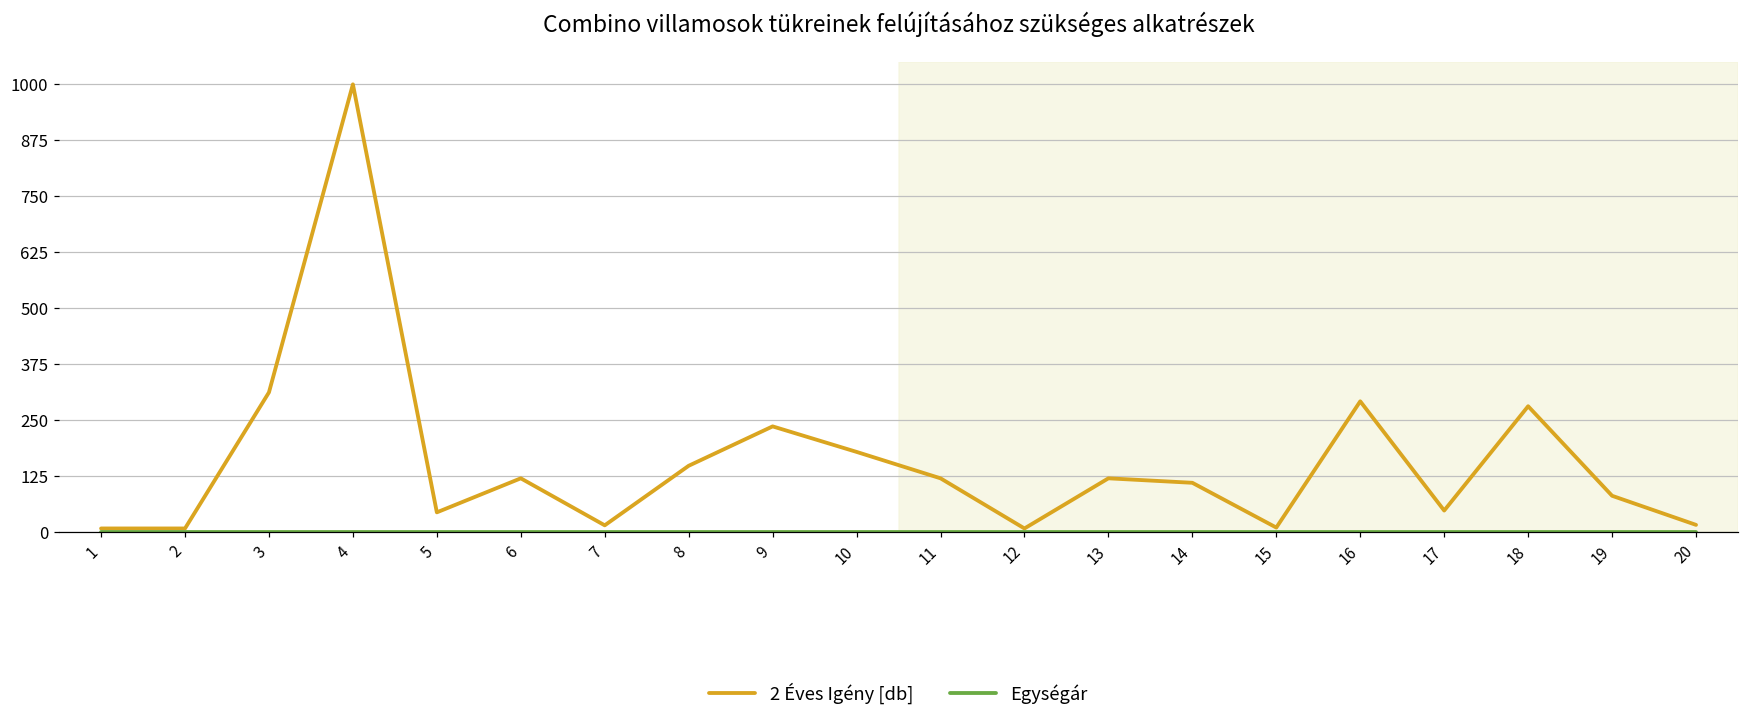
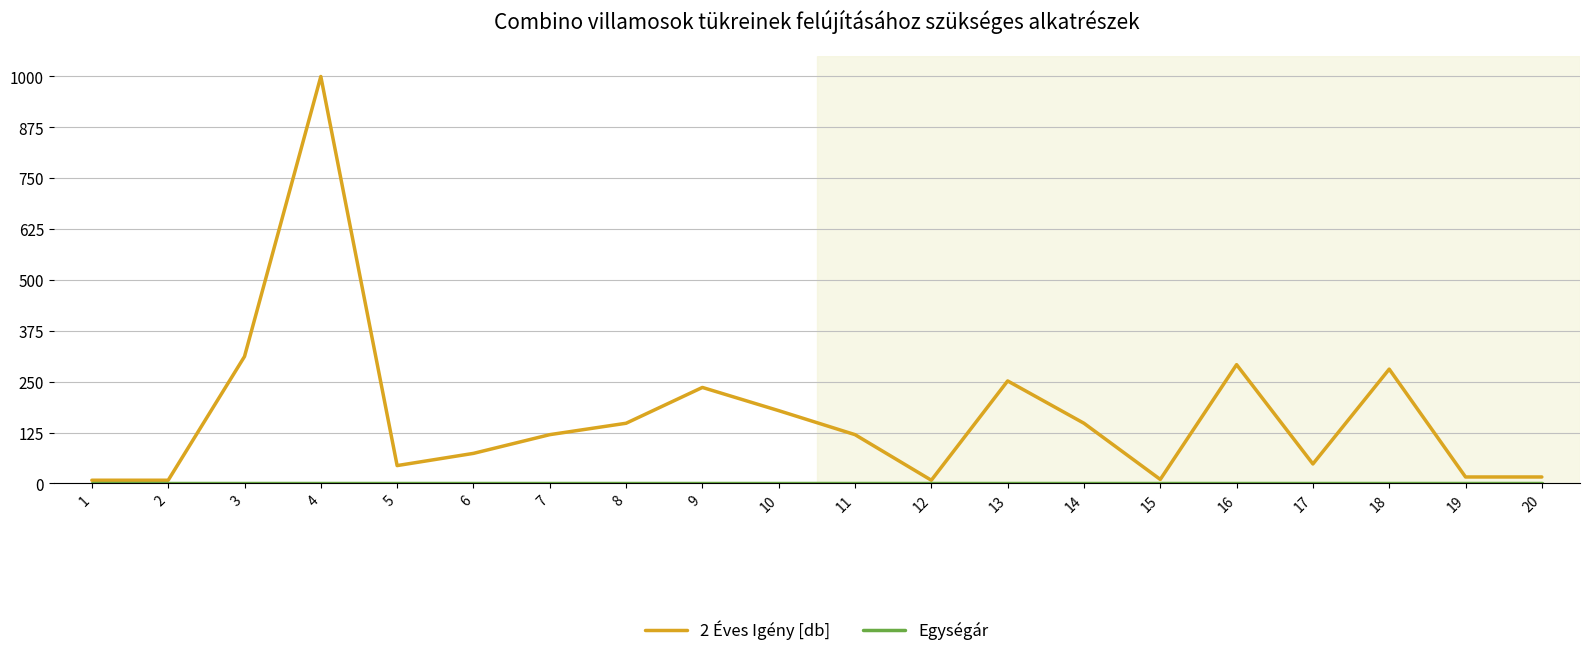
  {
    "2 Éves Igény [db]": {
      "1": 10,
      "2": 10,
      "3": 310,
      "4": 1000,
      "5": 40,
-     "6": 120,
-     "7": 20,
+     "6": 70,
+     "7": 120,
      "8": 150,
      "9": 240,
      "10": 180,
      "11": 120,
      "12": 10,
-     "13": 120,
-     "14": 110,
+     "13": 250,
+     "14": 150,
      "15": 10,
      "16": 290,
      "17": 50,
      "18": 280,
-     "19": 80,
+     "19": 20,
      "20": 20
    },
    "Egységár": {
      "1": 0,
      "2": 0,
      "3": 0,
      "4": 0,
      "5": 0,
      "6": 0,
      "7": 0,
      "8": 0,
      "9": 0,
      "10": 0,
      "11": 0,
      "12": 0,
      "13": 0,
      "14": 0,
      "15": 0,
      "16": 0,
      "17": 0,
      "18": 0,
      "19": 0,
      "20": 0
    }
  }
